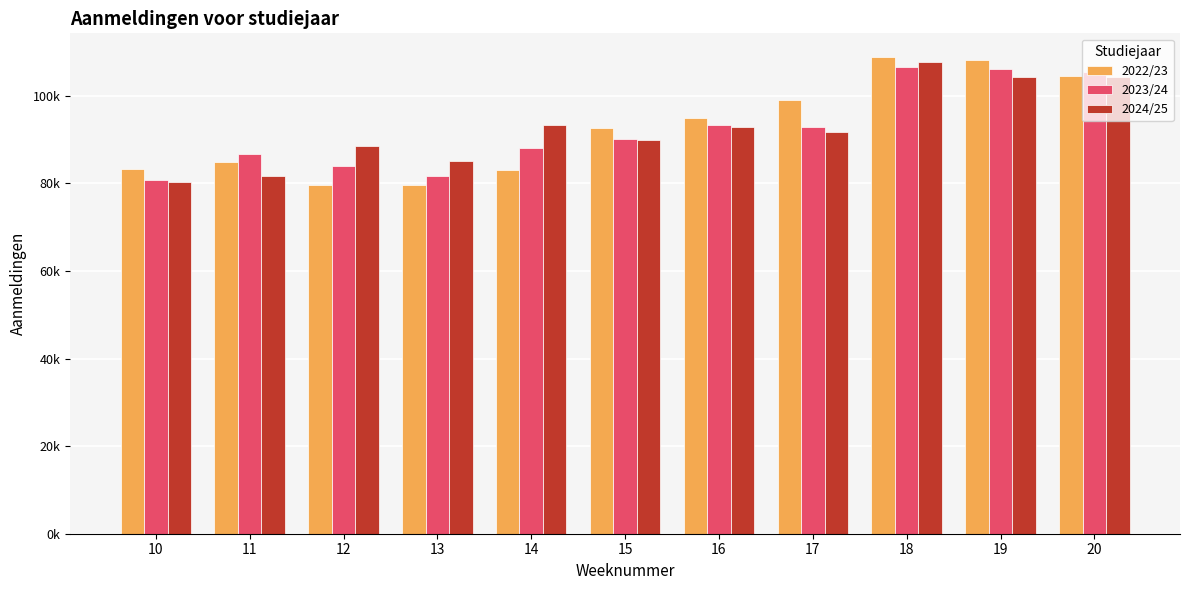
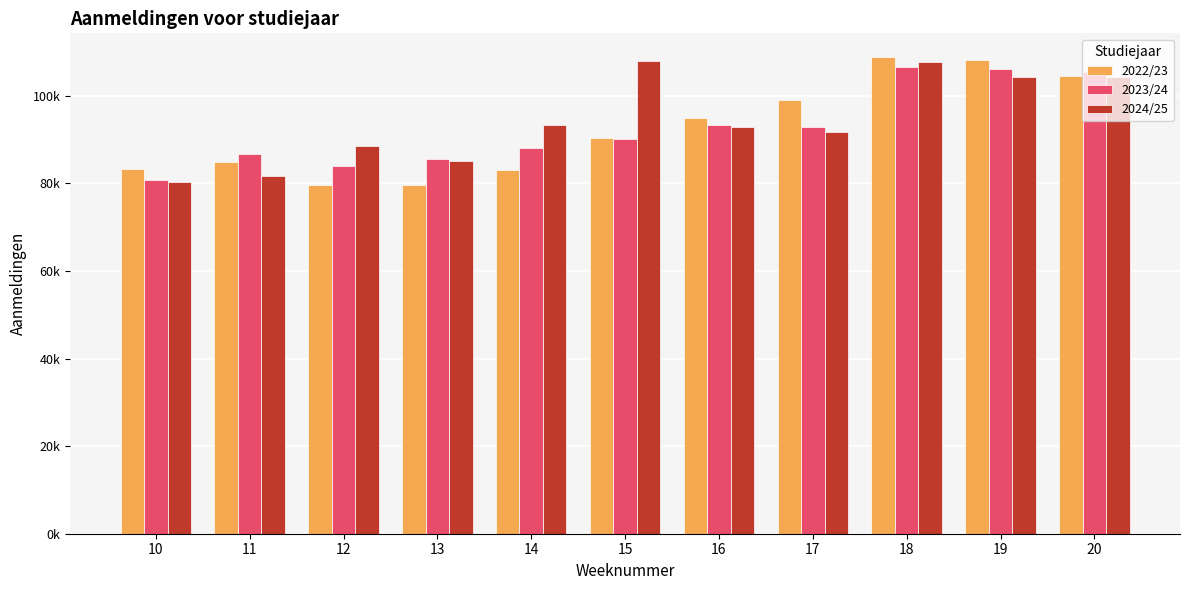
  {
    "2022/23": {
      "10": 83000,
      "11": 85000,
      "12": 80000,
      "13": 80000,
      "14": 83000,
-     "15": 93000,
+     "15": 90000,
      "16": 95000,
      "17": 99000,
      "18": 109000,
      "19": 108000,
      "20": 104000
    },
    "2023/24": {
      "10": 81000,
      "11": 87000,
      "12": 84000,
-     "13": 82000,
+     "13": 86000,
      "14": 88000,
      "15": 90000,
      "16": 93000,
      "17": 93000,
      "18": 106000,
      "19": 106000
    },
    "2024/25": {
      "10": 80000,
      "11": 82000,
      "12": 89000,
      "13": 85000,
      "14": 93000,
-     "15": 90000,
+     "15": 108000,
      "16": 93000,
      "17": 92000,
      "18": 108000,
      "19": 104000
    }
  }
